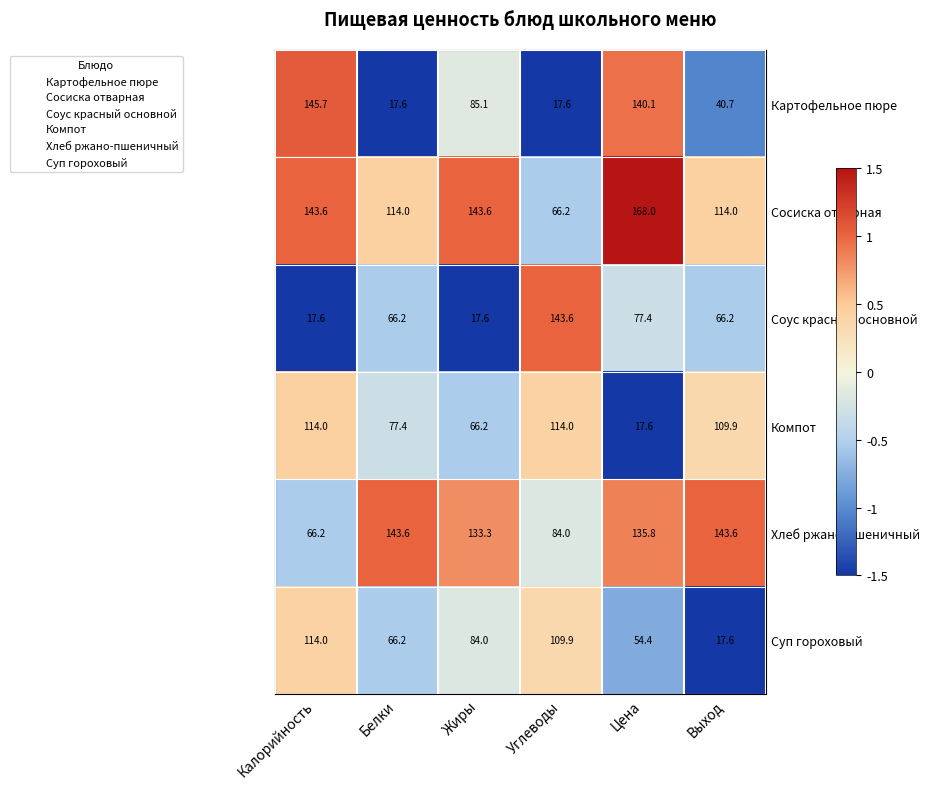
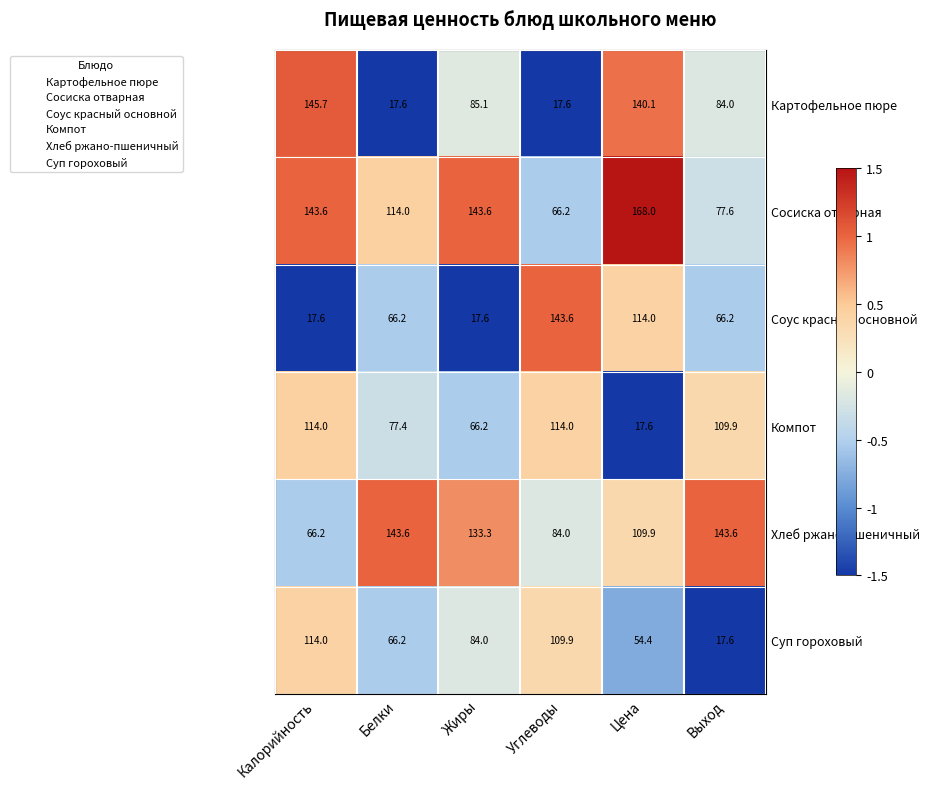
  {
    "Картофельное пюре": {
      "Калорийность": 145.7,
      "Белки": 17.6,
      "Жиры": 85.1,
      "Углеводы": 17.6,
      "Цена": 140.1,
-     "Выход": 40.7
+     "Выход": 84.0
    },
    "Сосиска отварная": {
      "Калорийность": 143.6,
      "Белки": 114.0,
      "Жиры": 143.6,
      "Углеводы": 66.2,
      "Цена": 168.0,
-     "Выход": 114.0
+     "Выход": 77.6
    },
    "Соус красный основной": {
      "Калорийность": 17.6,
      "Белки": 66.2,
      "Жиры": 17.6,
      "Углеводы": 143.6,
-     "Цена": 77.4,
+     "Цена": 114.0,
      "Выход": 66.2
    },
    "Компот": {
      "Калорийность": 114.0,
      "Белки": 77.4,
      "Жиры": 66.2,
      "Углеводы": 114.0,
      "Цена": 17.6,
      "Выход": 109.9
    },
    "Хлеб ржано-пшеничный": {
      "Калорийность": 66.2,
      "Белки": 143.6,
      "Жиры": 133.3,
      "Углеводы": 84.0,
-     "Цена": 135.8,
+     "Цена": 109.9,
      "Выход": 143.6
    },
    "Суп гороховый": {
      "Калорийность": 114.0,
      "Белки": 66.2,
      "Жиры": 84.0,
      "Углеводы": 109.9,
      "Цена": 54.4,
      "Выход": 17.6
    }
  }
